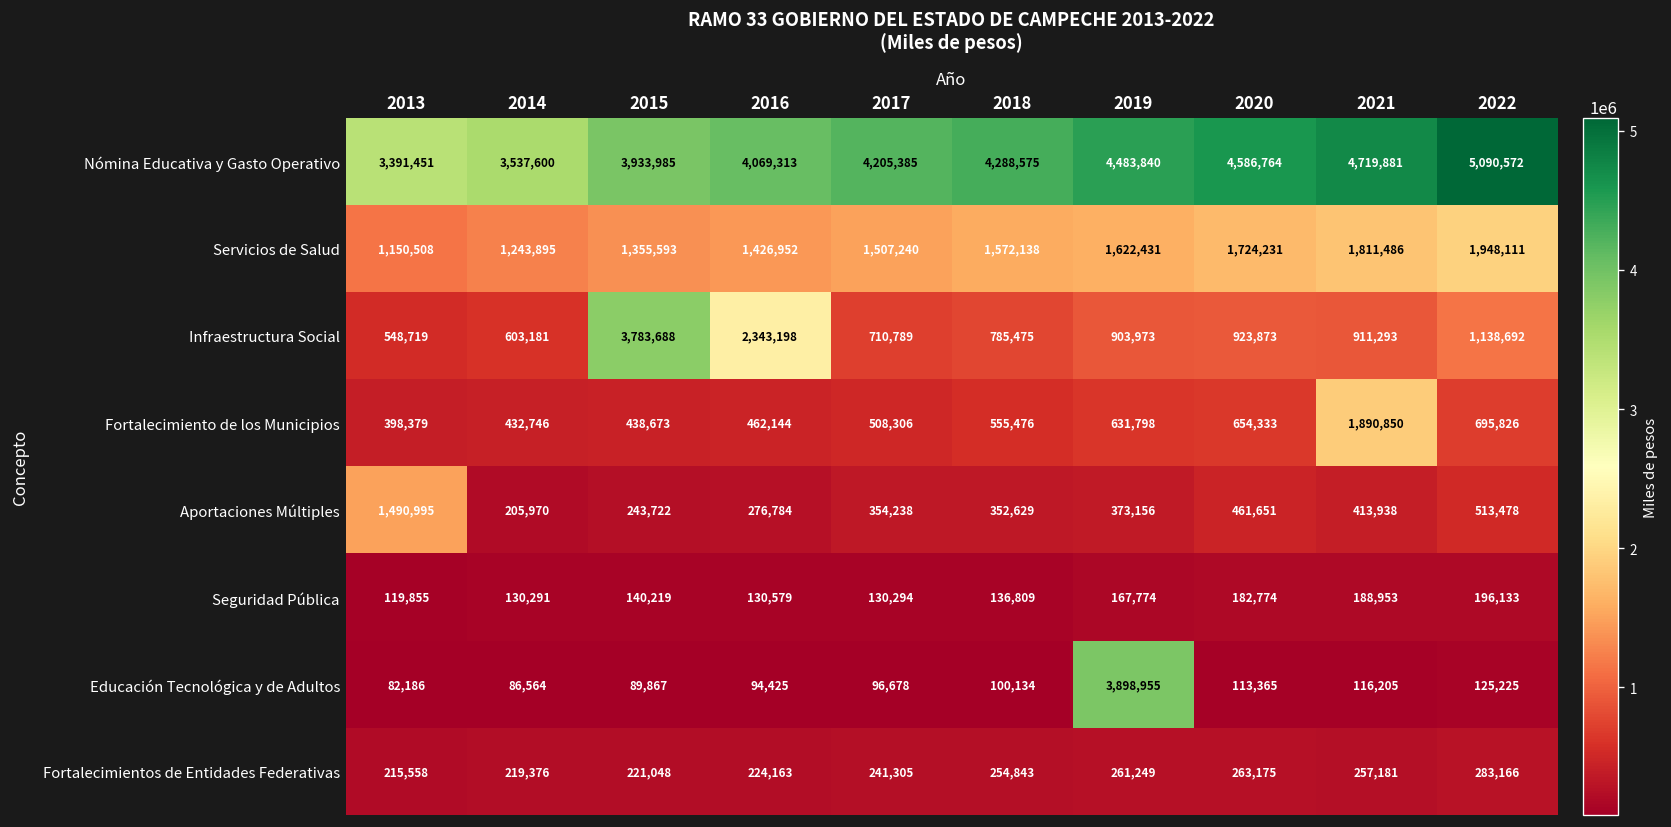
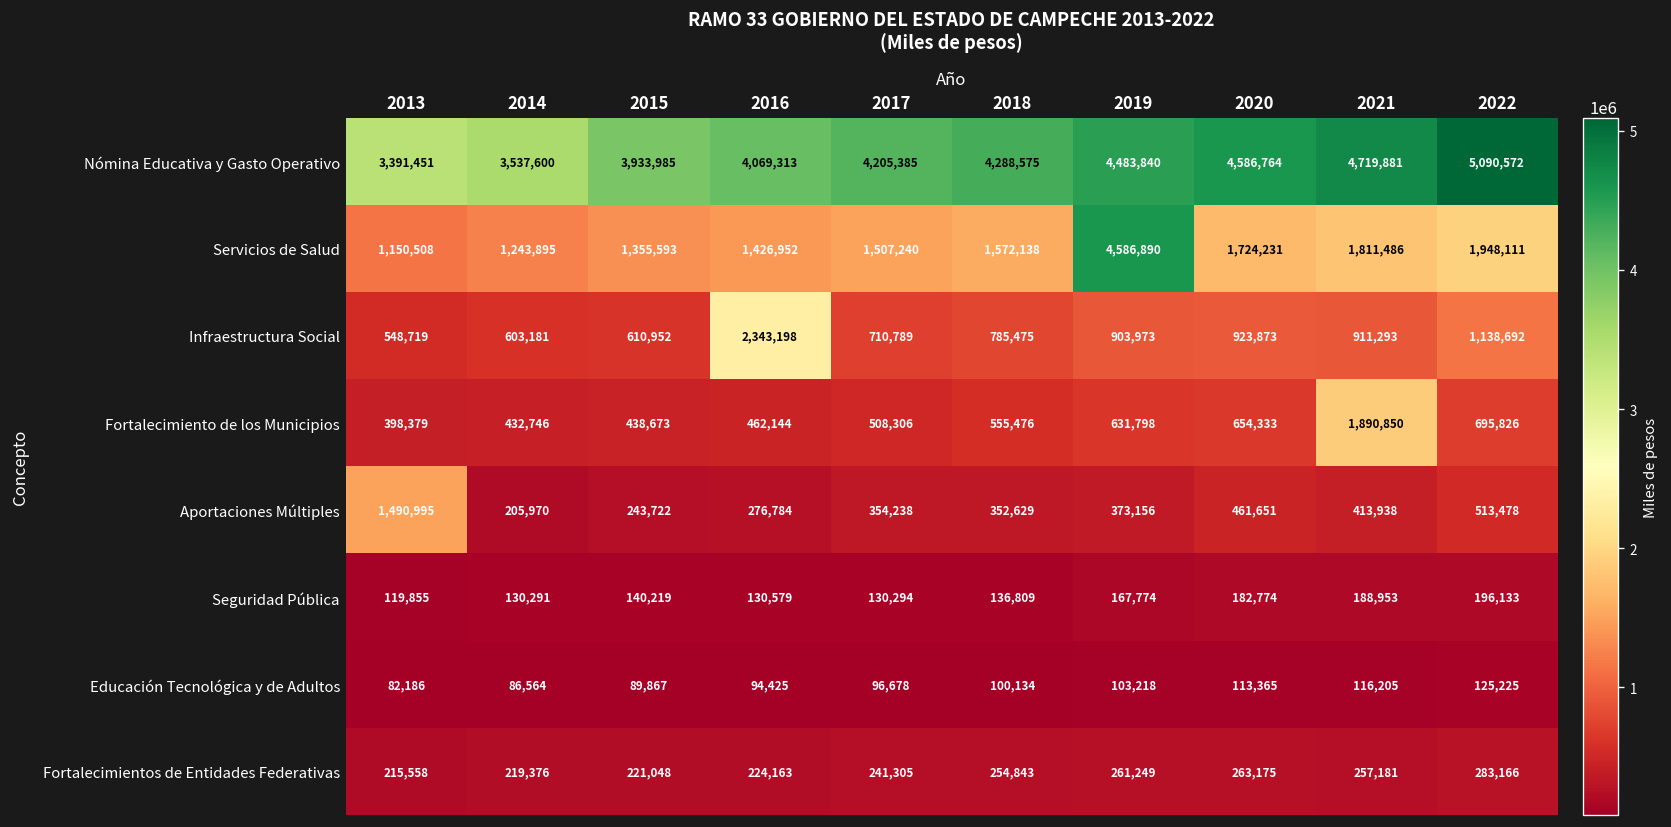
  {
    "Nómina Educativa y Gasto Operativo": {
      "2013": "3,391,451",
      "2014": "3,537,600",
      "2015": "3,933,985",
      "2016": "4,069,313",
      "2017": "4,205,385",
      "2018": "4,288,575",
      "2019": "4,483,840",
      "2020": "4,586,764",
      "2021": "4,719,881",
      "2022": "5,090,572"
    },
    "Servicios de Salud": {
      "2013": "1,150,508",
      "2014": "1,243,895",
      "2015": "1,355,593",
      "2016": "1,426,952",
      "2017": "1,507,240",
      "2018": "1,572,138",
-     "2019": "1,622,431",
+     "2019": "4,586,890",
      "2020": "1,724,231",
      "2021": "1,811,486",
      "2022": "1,948,111"
    },
    "Infraestructura Social": {
      "2013": "548,719",
      "2014": "603,181",
-     "2015": "3,783,688",
+     "2015": "610,952",
      "2016": "2,343,198",
      "2017": "710,789",
      "2018": "785,475",
      "2019": "903,973",
      "2020": "923,873",
      "2021": "911,293",
      "2022": "1,138,692"
    },
    "Fortalecimiento de los Municipios": {
      "2013": "398,379",
      "2014": "432,746",
      "2015": "438,673",
      "2016": "462,144",
      "2017": "508,306",
      "2018": "555,476",
      "2019": "631,798",
      "2020": "654,333",
      "2021": "1,890,850",
      "2022": "695,826"
    },
    "Aportaciones Múltiples": {
      "2013": "1,490,995",
      "2014": "205,970",
      "2015": "243,722",
      "2016": "276,784",
      "2017": "354,238",
      "2018": "352,629",
      "2019": "373,156",
      "2020": "461,651",
      "2021": "413,938",
      "2022": "513,478"
    },
    "Seguridad Pública": {
      "2013": "119,855",
      "2014": "130,291",
      "2015": "140,219",
      "2016": "130,579",
      "2017": "130,294",
      "2018": "136,809",
      "2019": "167,774",
      "2020": "182,774",
      "2021": "188,953",
      "2022": "196,133"
    },
    "Educación Tecnológica y de Adultos": {
      "2013": "82,186",
      "2014": "86,564",
      "2015": "89,867",
      "2016": "94,425",
      "2017": "96,678",
      "2018": "100,134",
-     "2019": "3,898,955",
+     "2019": "103,218",
      "2020": "113,365",
      "2021": "116,205",
      "2022": "125,225"
    },
    "Fortalecimientos de Entidades Federativas": {
      "2013": "215,558",
      "2014": "219,376",
      "2015": "221,048",
      "2016": "224,163",
      "2017": "241,305",
      "2018": "254,843",
      "2019": "261,249",
      "2020": "263,175",
      "2021": "257,181",
      "2022": "283,166"
    }
  }
